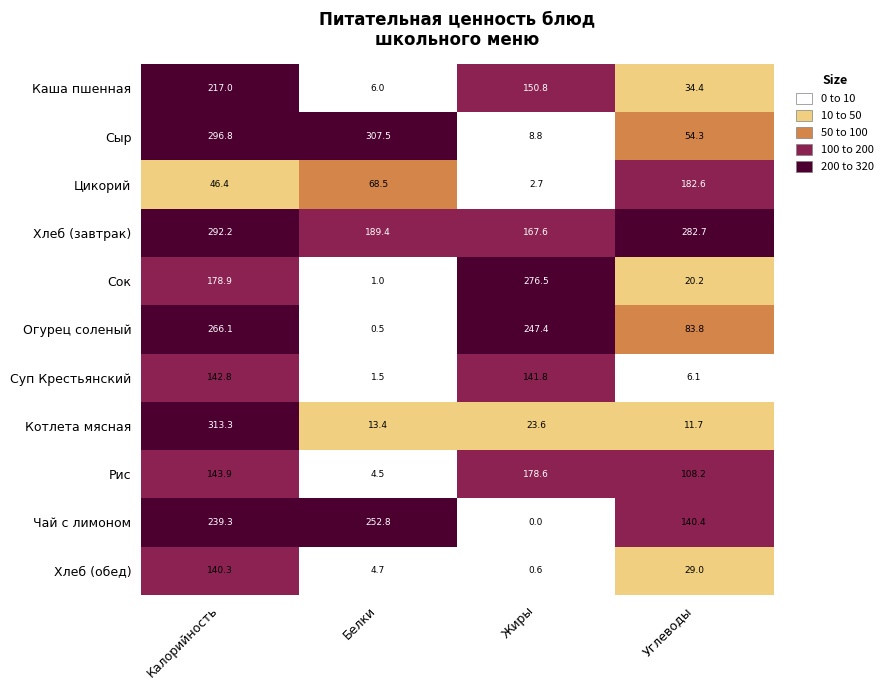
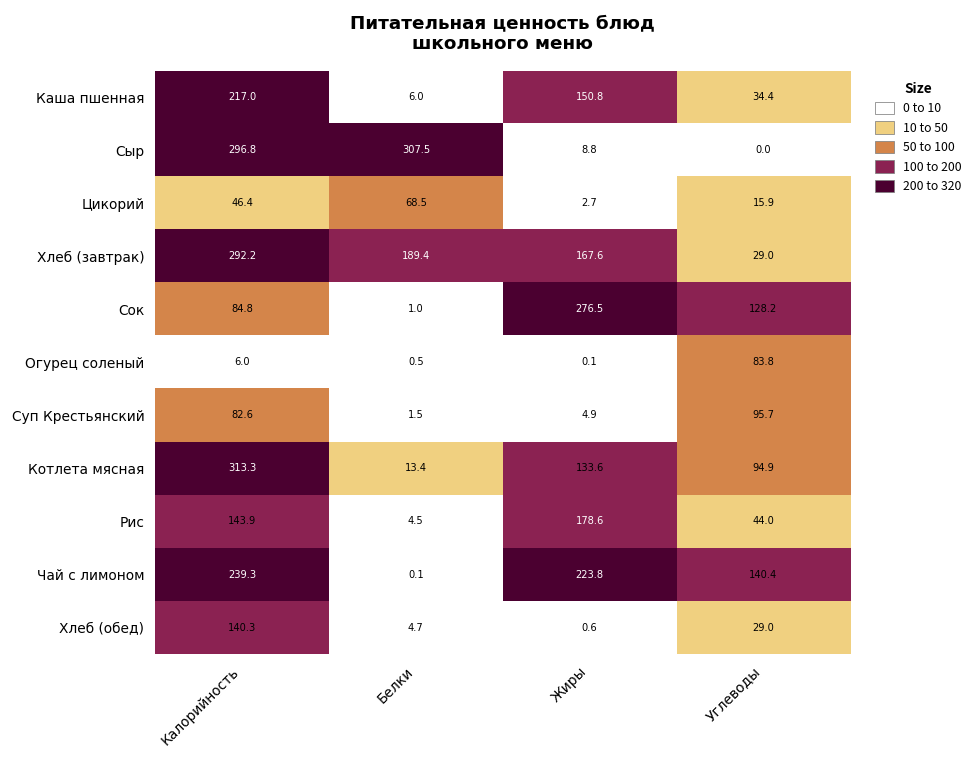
  {
    "Каша пшенная": {
      "Калорийность": 217.0,
      "Белки": 6.0,
      "Жиры": 150.8,
      "Углеводы": 34.4
    },
    "Сыр": {
      "Калорийность": 296.8,
      "Белки": 307.5,
      "Жиры": 8.8,
-     "Углеводы": 54.3
+     "Углеводы": 0.0
    },
    "Цикорий": {
      "Калорийность": 46.4,
      "Белки": 68.5,
      "Жиры": 2.7,
-     "Углеводы": 182.6
+     "Углеводы": 15.9
    },
    "Хлеб (завтрак)": {
      "Калорийность": 292.2,
      "Белки": 189.4,
      "Жиры": 167.6,
-     "Углеводы": 282.7
+     "Углеводы": 29.0
    },
    "Сок": {
-     "Калорийность": 178.9,
+     "Калорийность": 84.8,
      "Белки": 1.0,
      "Жиры": 276.5,
-     "Углеводы": 20.2
+     "Углеводы": 128.2
    },
    "Огурец соленый": {
-     "Калорийность": 266.1,
+     "Калорийность": 6.0,
      "Белки": 0.5,
-     "Жиры": 247.4,
+     "Жиры": 0.1,
      "Углеводы": 83.8
    },
    "Суп Крестьянский": {
-     "Калорийность": 142.8,
+     "Калорийность": 82.6,
      "Белки": 1.5,
-     "Жиры": 141.8,
-     "Углеводы": 6.1
+     "Жиры": 4.9,
+     "Углеводы": 95.7
    },
    "Котлета мясная": {
      "Калорийность": 313.3,
      "Белки": 13.4,
-     "Жиры": 23.6,
-     "Углеводы": 11.7
+     "Жиры": 133.6,
+     "Углеводы": 94.9
    },
    "Рис": {
      "Калорийность": 143.9,
      "Белки": 4.5,
      "Жиры": 178.6,
-     "Углеводы": 108.2
+     "Углеводы": 44.0
    },
    "Чай с лимоном": {
      "Калорийность": 239.3,
-     "Белки": 252.8,
-     "Жиры": 0.0,
+     "Белки": 0.1,
+     "Жиры": 223.8,
      "Углеводы": 140.4
    },
    "Хлеб (обед)": {
      "Калорийность": 140.3,
      "Белки": 4.7,
      "Жиры": 0.6,
      "Углеводы": 29.0
    }
  }
